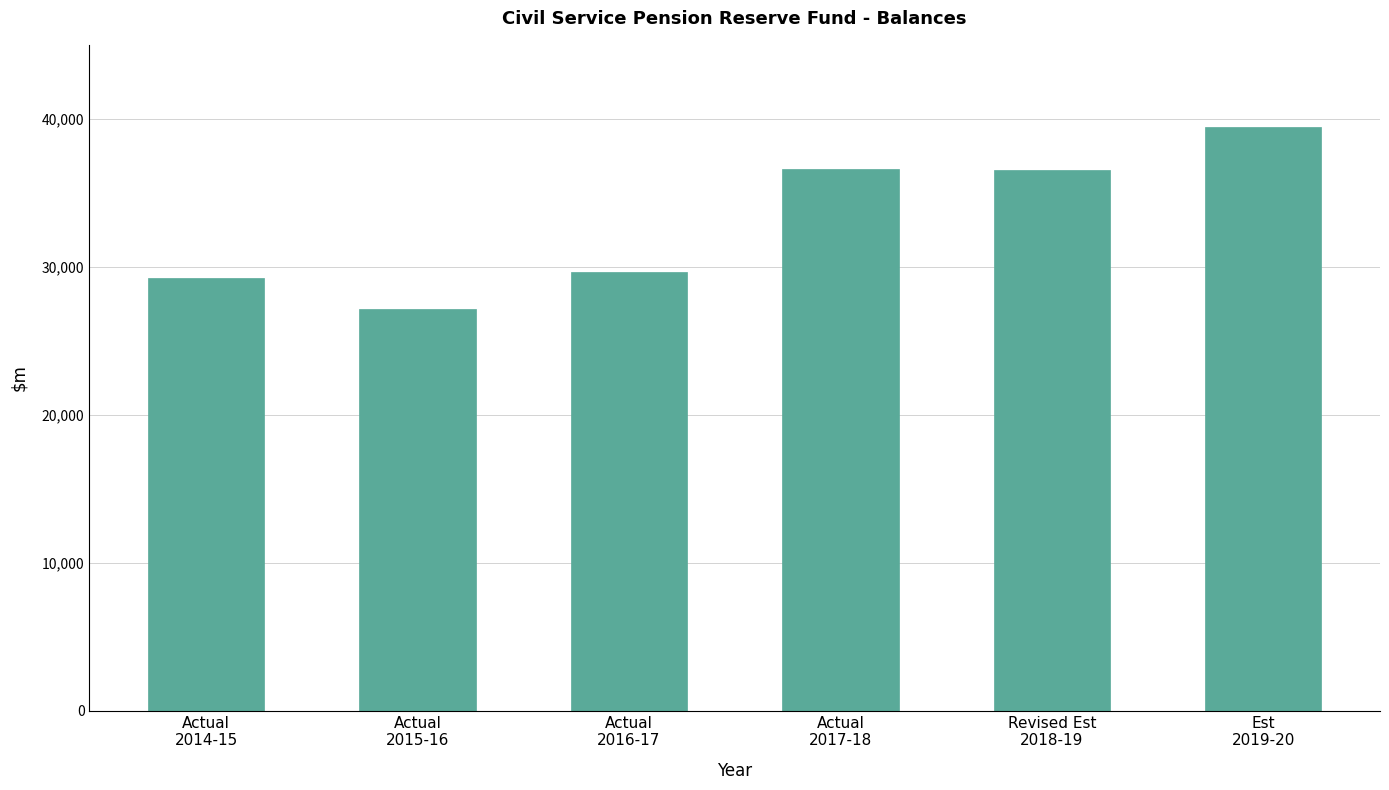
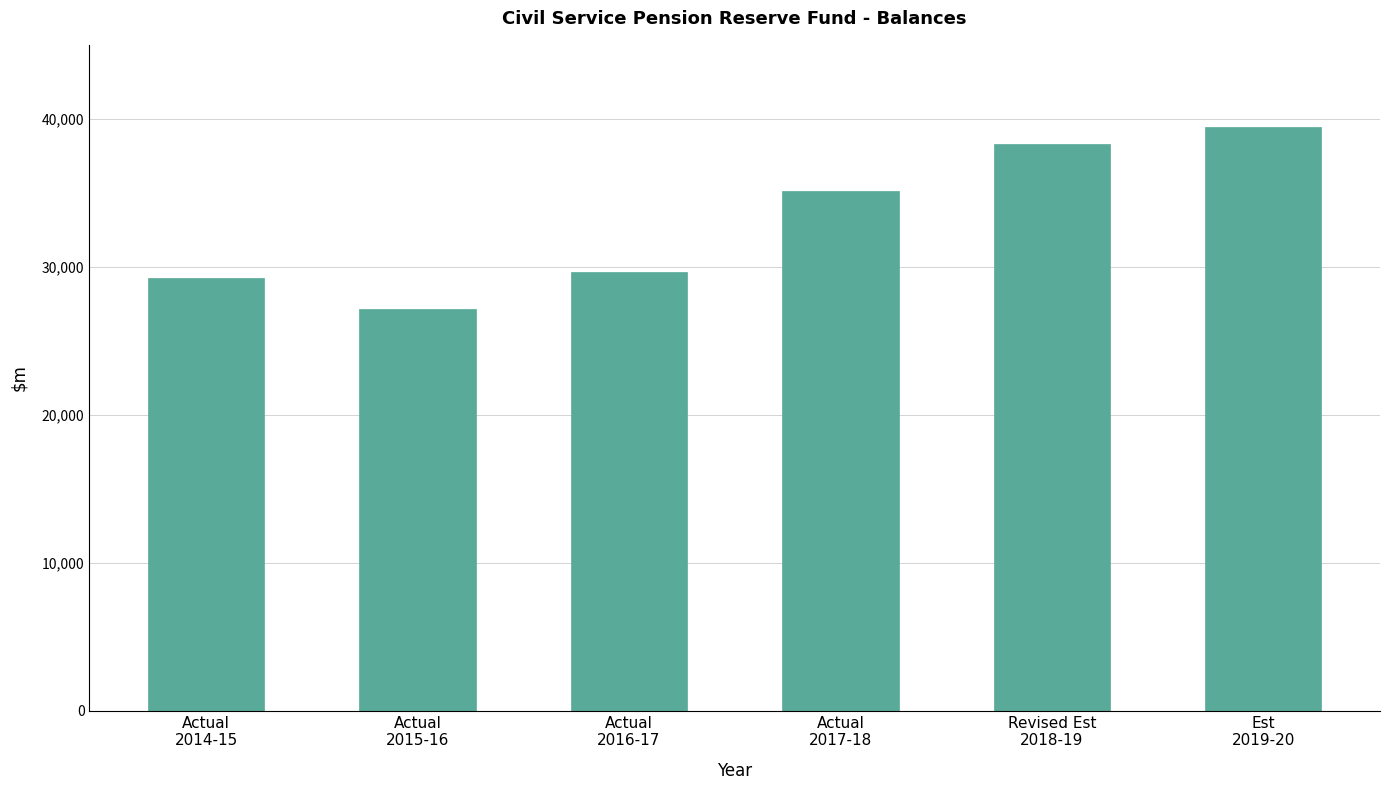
  {
    "Actual 2014-15": "29,200",
    "Actual 2015-16": "27,100",
    "Actual 2016-17": "29,600",
-   "Actual 2017-18": "36,600",
-   "Revised Est 2018-19": "36,600",
+   "Actual 2017-18": "35,100",
+   "Revised Est 2018-19": "38,300",
    "Est 2019-20": "39,400"
  }
